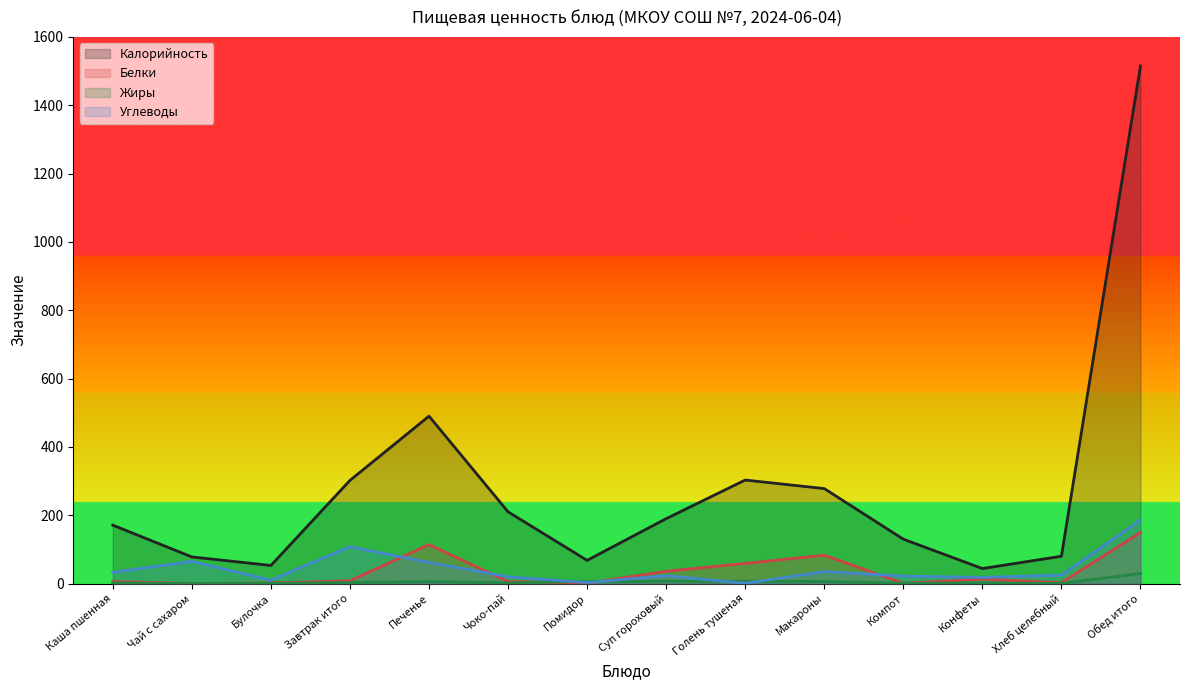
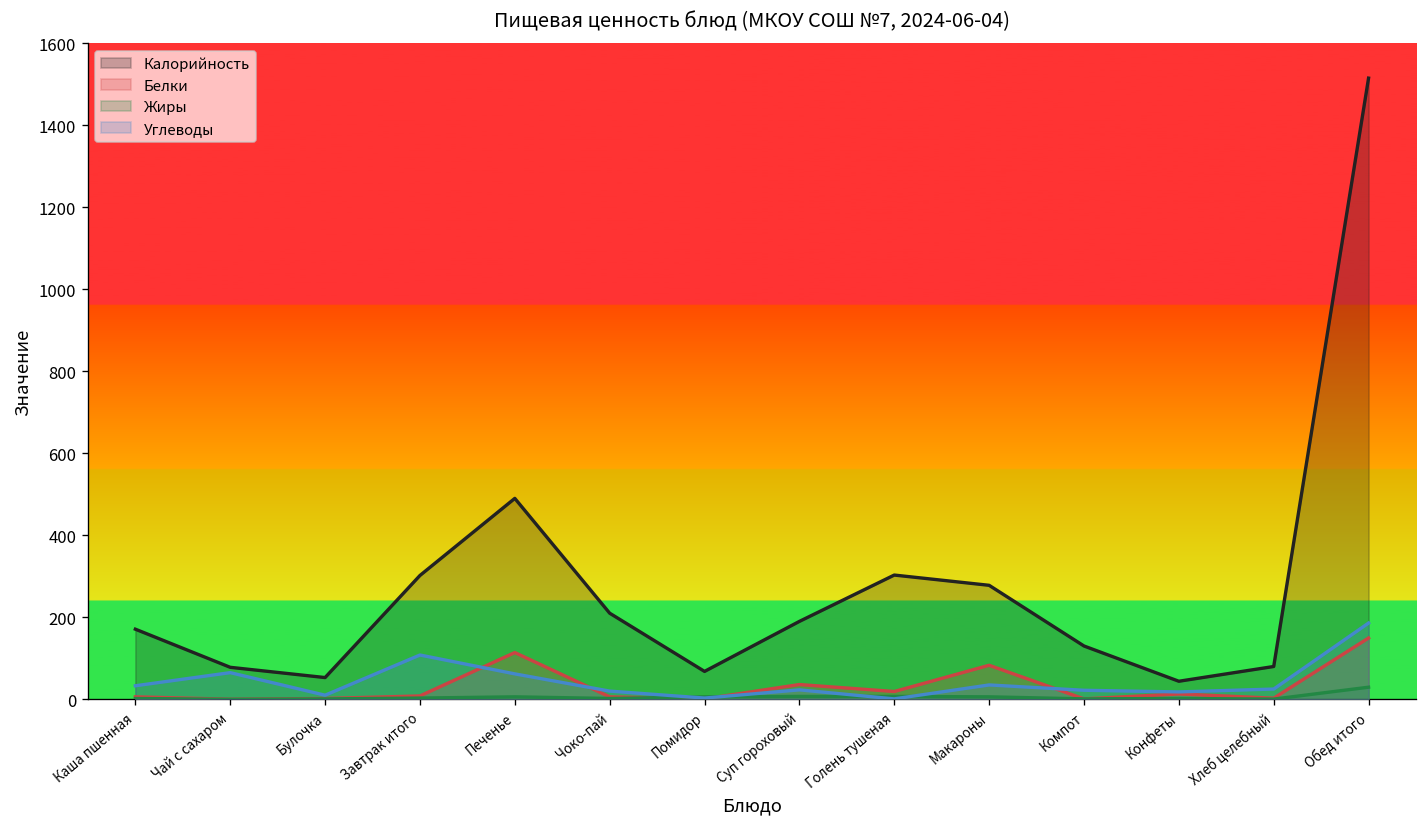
  {
    "Белки": {
      "Печенье": 110,
      "Суп гороховый": 40,
-     "Голень тушеная": 60,
+     "Голень тушеная": 20,
      "Макароны": 80,
      "Обед итого": 150
    }
  }
